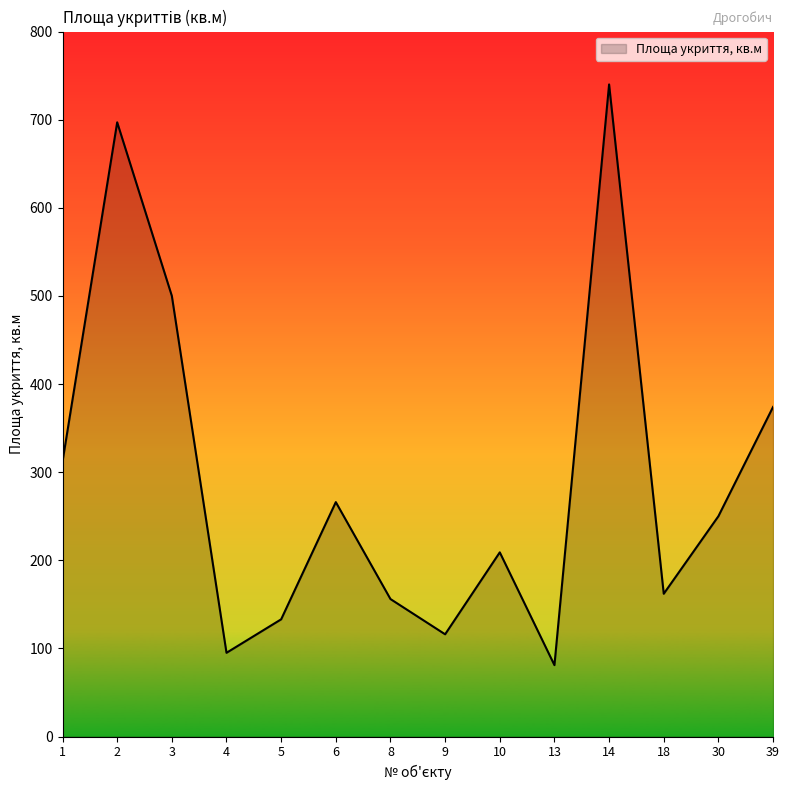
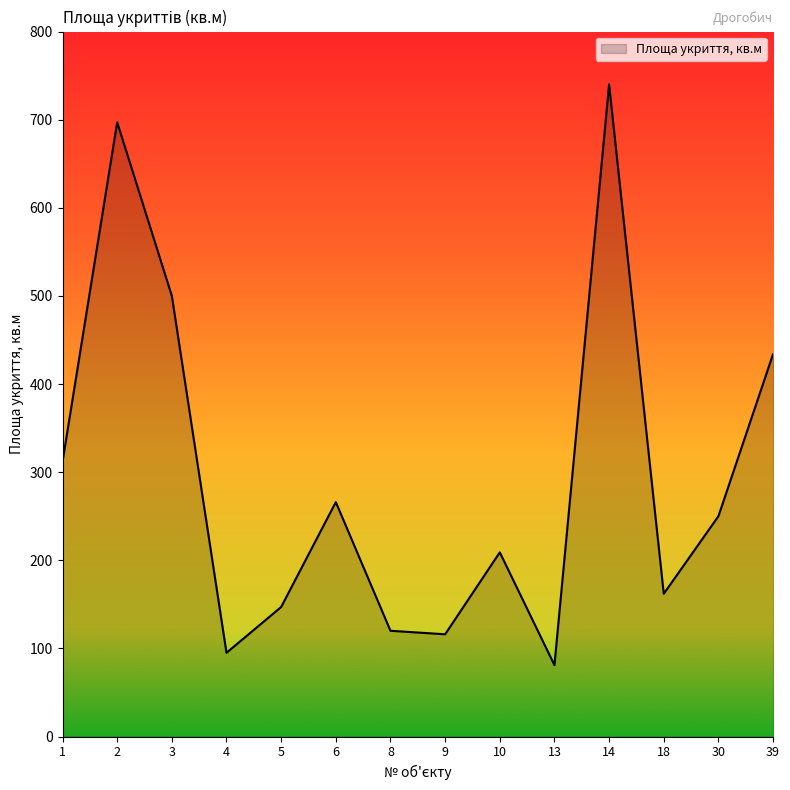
  {
    "1": 310,
    "2": 700,
    "3": 500,
    "4": 100,
-   "5": 130,
+   "5": 150,
    "6": 270,
-   "8": 160,
+   "8": 120,
    "9": 120,
    "10": 210,
    "13": 80,
    "14": 740,
    "18": 160,
    "30": 250,
-   "39": 370
+   "39": 430
  }
